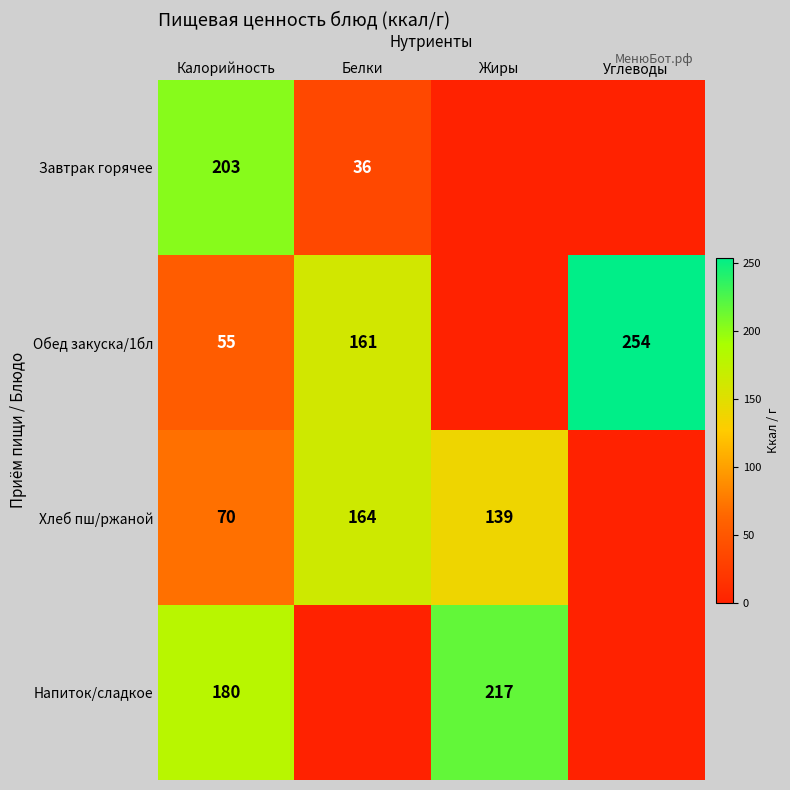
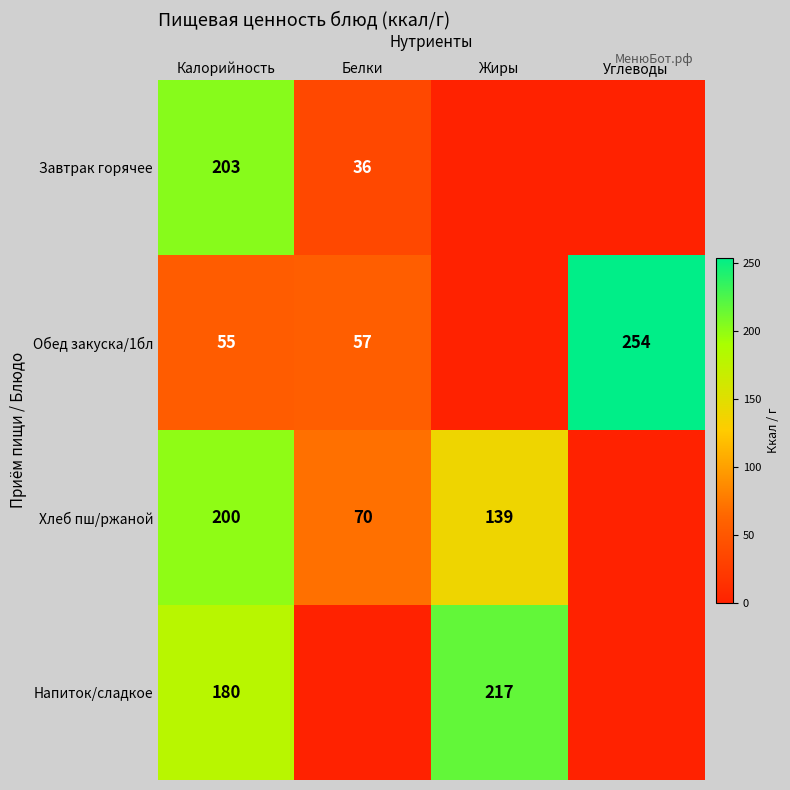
  {
    "Завтрак горячее": {
      "Калорийность": 203,
      "Белки": 36
    },
    "Обед закуска/1бл": {
      "Калорийность": 55,
-     "Белки": 161,
+     "Белки": 57,
      "Углеводы": 254
    },
    "Хлеб пш/ржаной": {
-     "Калорийность": 70,
-     "Белки": 164,
+     "Калорийность": 200,
+     "Белки": 70,
      "Жиры": 139
    },
    "Напиток/сладкое": {
      "Калорийность": 180,
      "Жиры": 217
    }
  }
